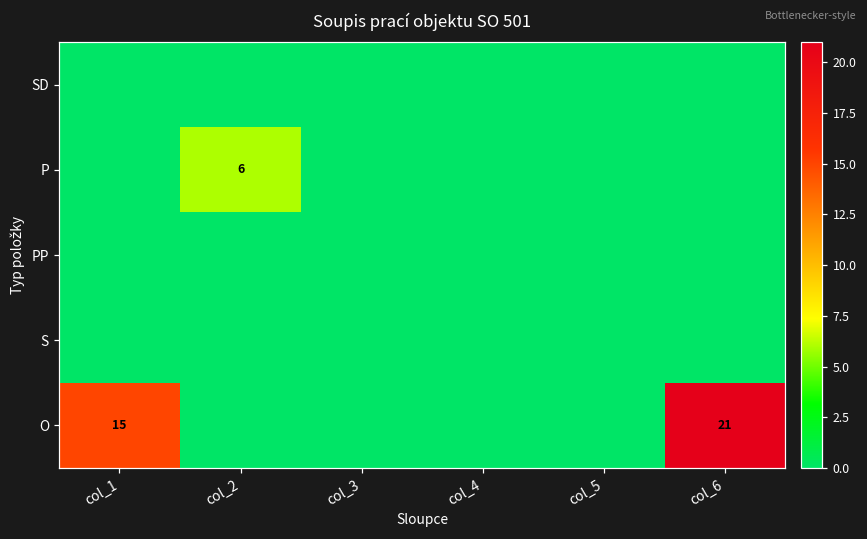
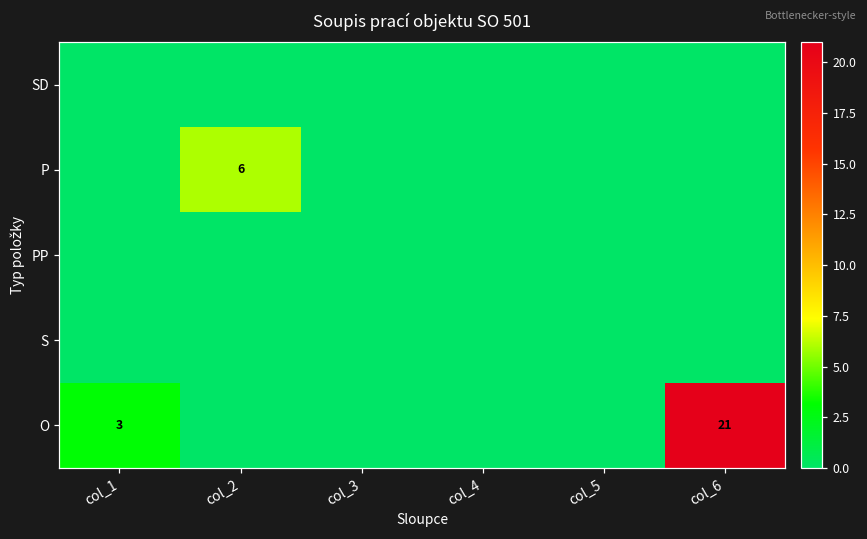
  {
    "P": {
      "col_2": 6
    },
    "O": {
-     "col_1": 15,
+     "col_1": 3,
      "col_6": 21
    }
  }
